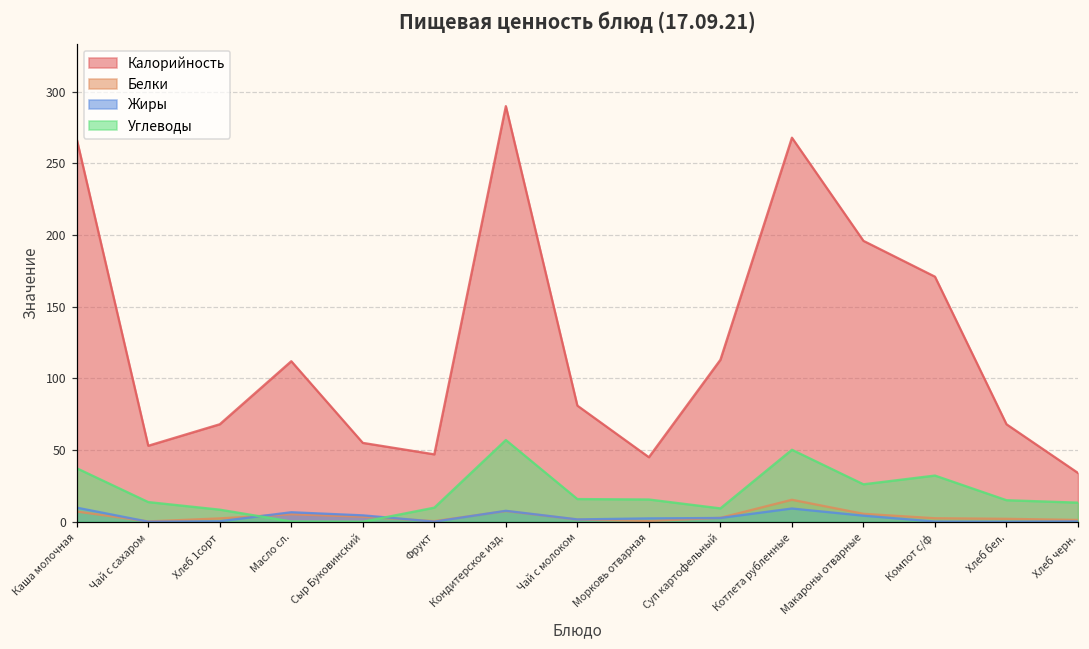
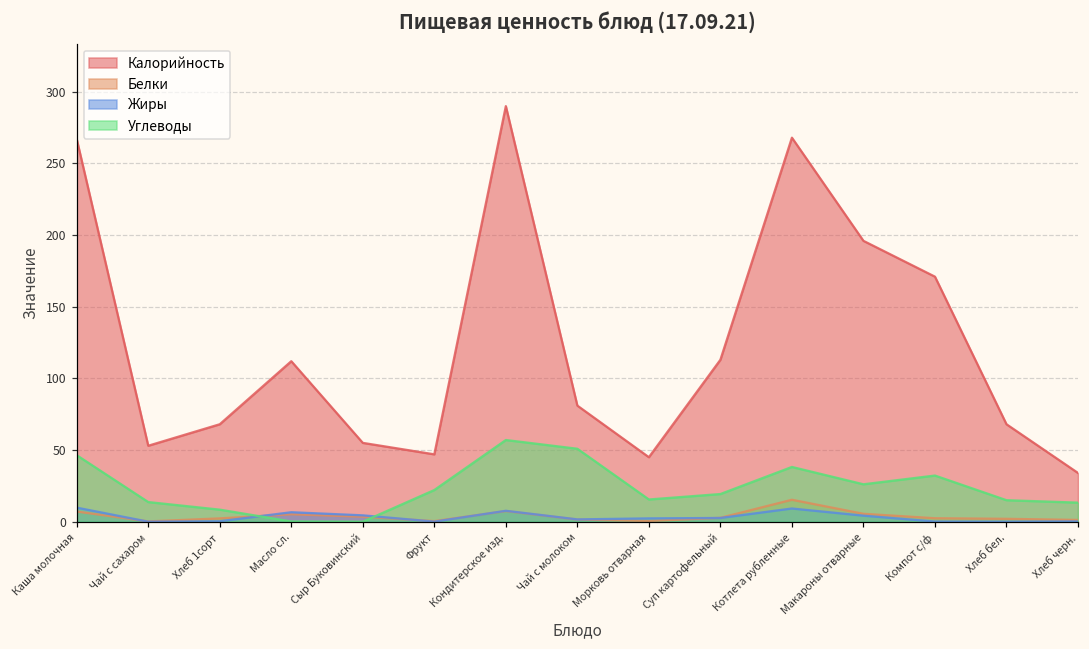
  {
    "Жиры": {
      "Каша молочная": 10,
      "Хлеб 1сорт": 0,
      "Котлета рубленные": 9,
      "Компот с/ф": 0,
      "Хлеб бел.": 0
    },
    "Углеводы": {
-     "Каша молочная": 37,
+     "Каша молочная": 46,
      "Чай с сахаром": 14,
      "Хлеб 1сорт": 8,
      "Масло сл.": 0,
      "Сыр Буковинский": 0,
-     "Фрукт": 10,
+     "Фрукт": 22,
      "Кондитерское изд.": 57,
-     "Чай с молоком": 16,
+     "Чай с молоком": 51,
      "Морковь отварная": 16,
-     "Суп картофельный": 9,
-     "Котлета рубленные": 50,
+     "Суп картофельный": 19,
+     "Котлета рубленные": 38,
      "Макароны отварные": 26,
      "Компот с/ф": 32,
      "Хлеб бел.": 15,
      "Хлеб черн.": 13
    }
  }
